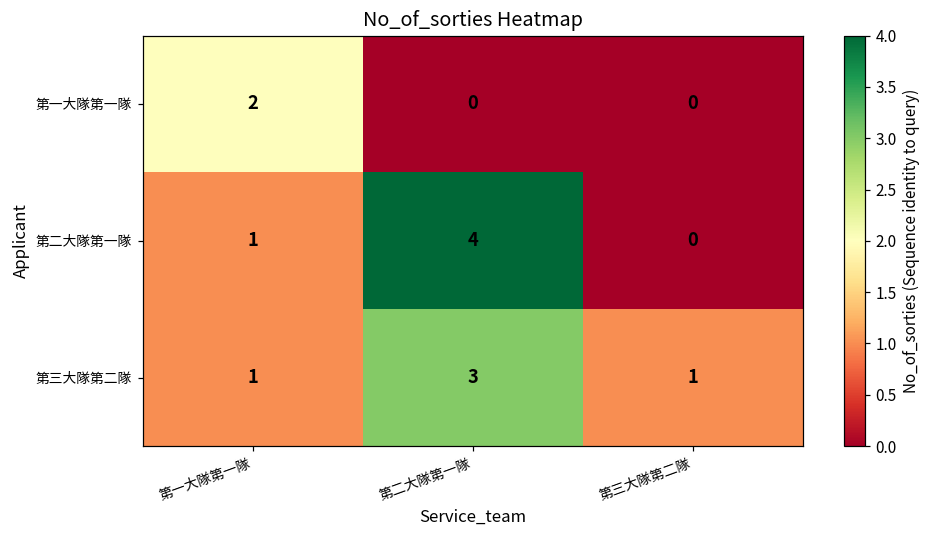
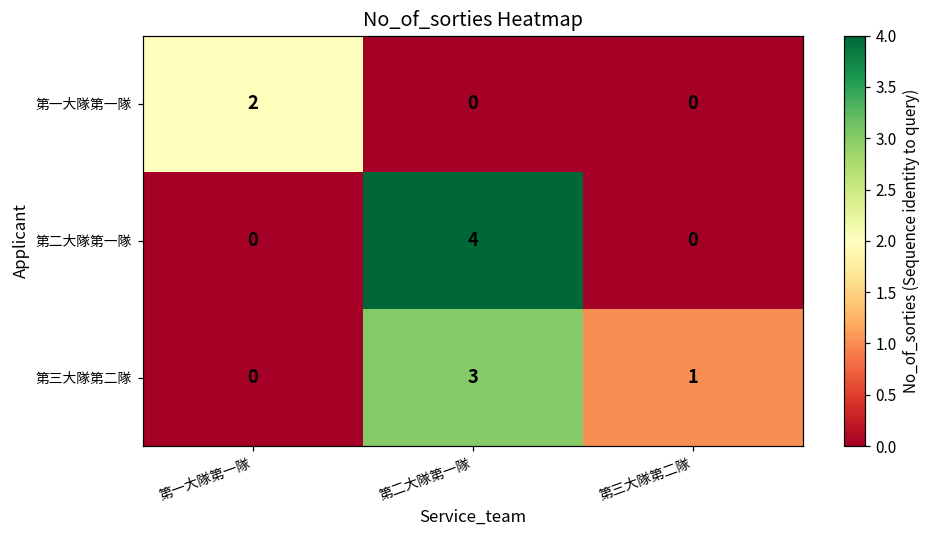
  {
    "第一大隊第一隊": {
      "第一大隊第一隊": 2,
      "第二大隊第一隊": 0,
      "第三大隊第二隊": 0
    },
    "第二大隊第一隊": {
-     "第一大隊第一隊": 1,
+     "第一大隊第一隊": 0,
      "第二大隊第一隊": 4,
      "第三大隊第二隊": 0
    },
    "第三大隊第二隊": {
-     "第一大隊第一隊": 1,
+     "第一大隊第一隊": 0,
      "第二大隊第一隊": 3,
      "第三大隊第二隊": 1
    }
  }
